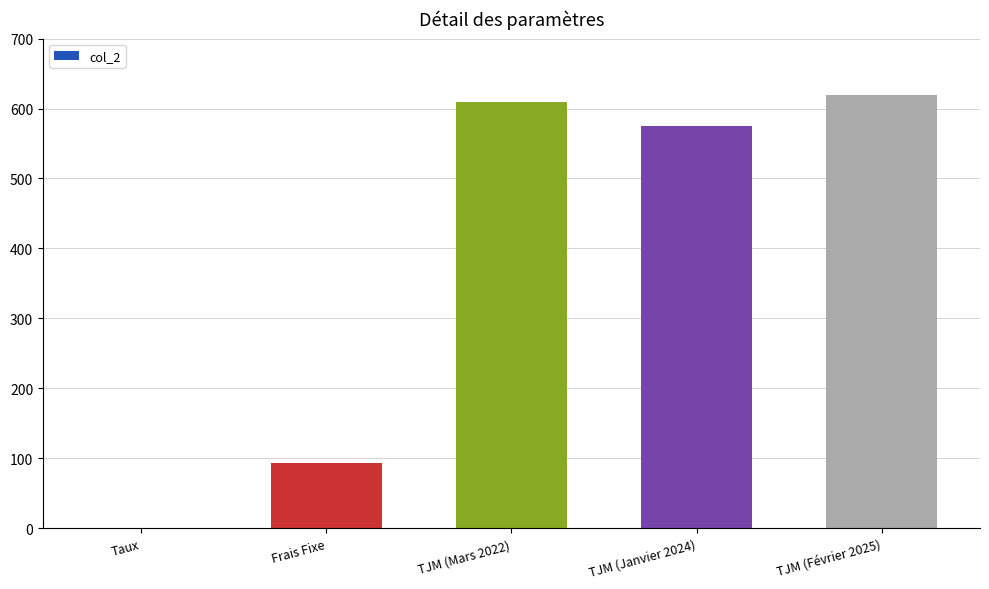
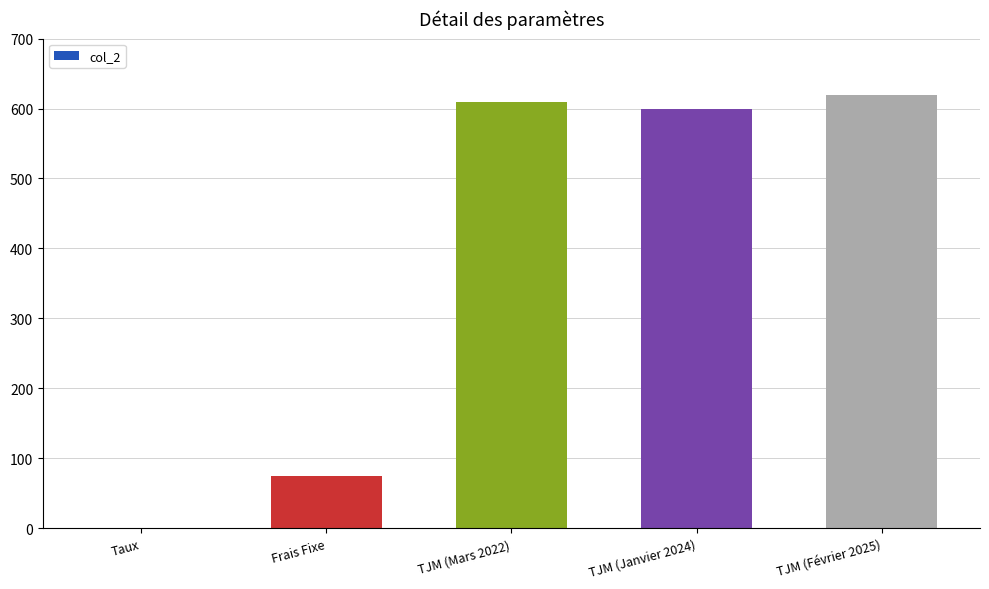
  {
-   "Frais Fixe": 90,
+   "Frais Fixe": 80,
    "TJM (Mars 2022)": 610,
-   "TJM (Janvier 2024)": 580,
+   "TJM (Janvier 2024)": 600,
    "TJM (Février 2025)": 620
  }
